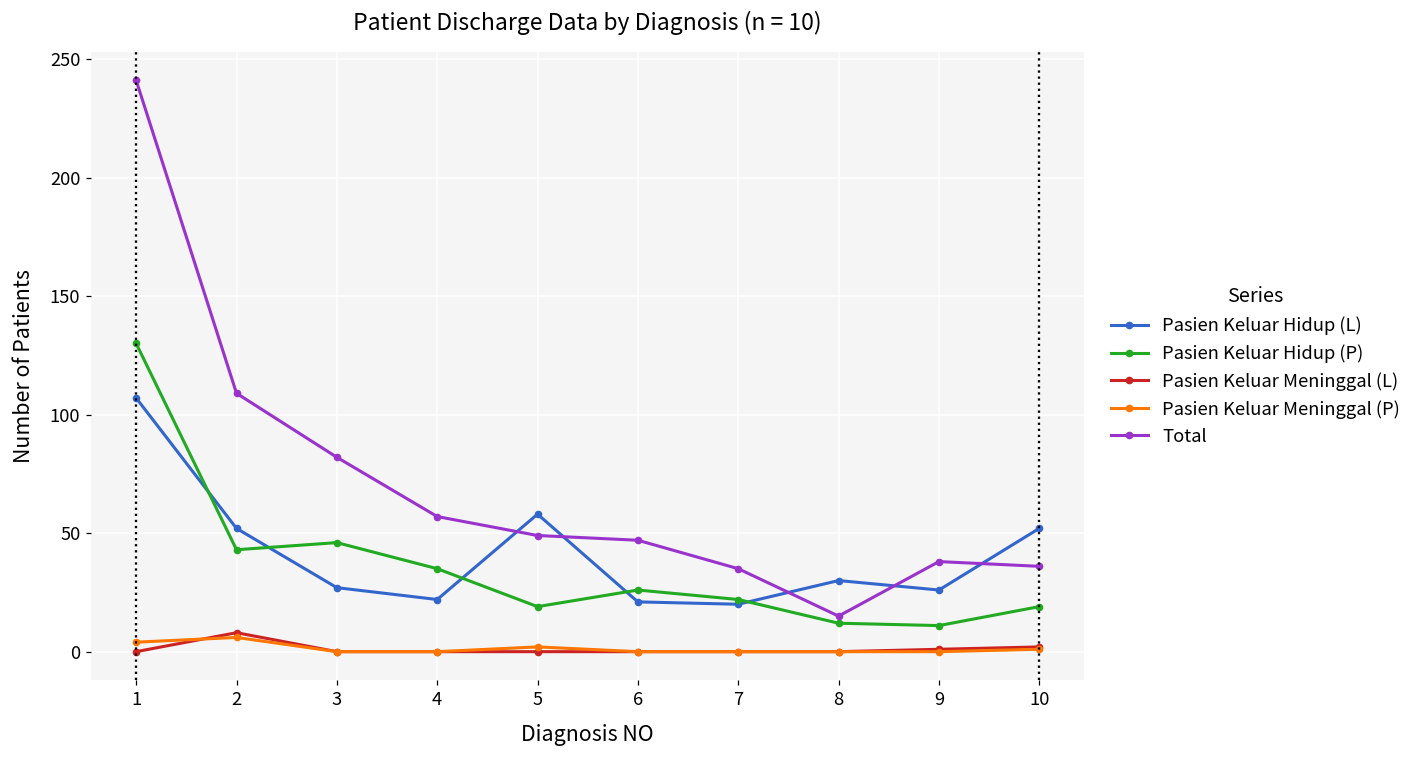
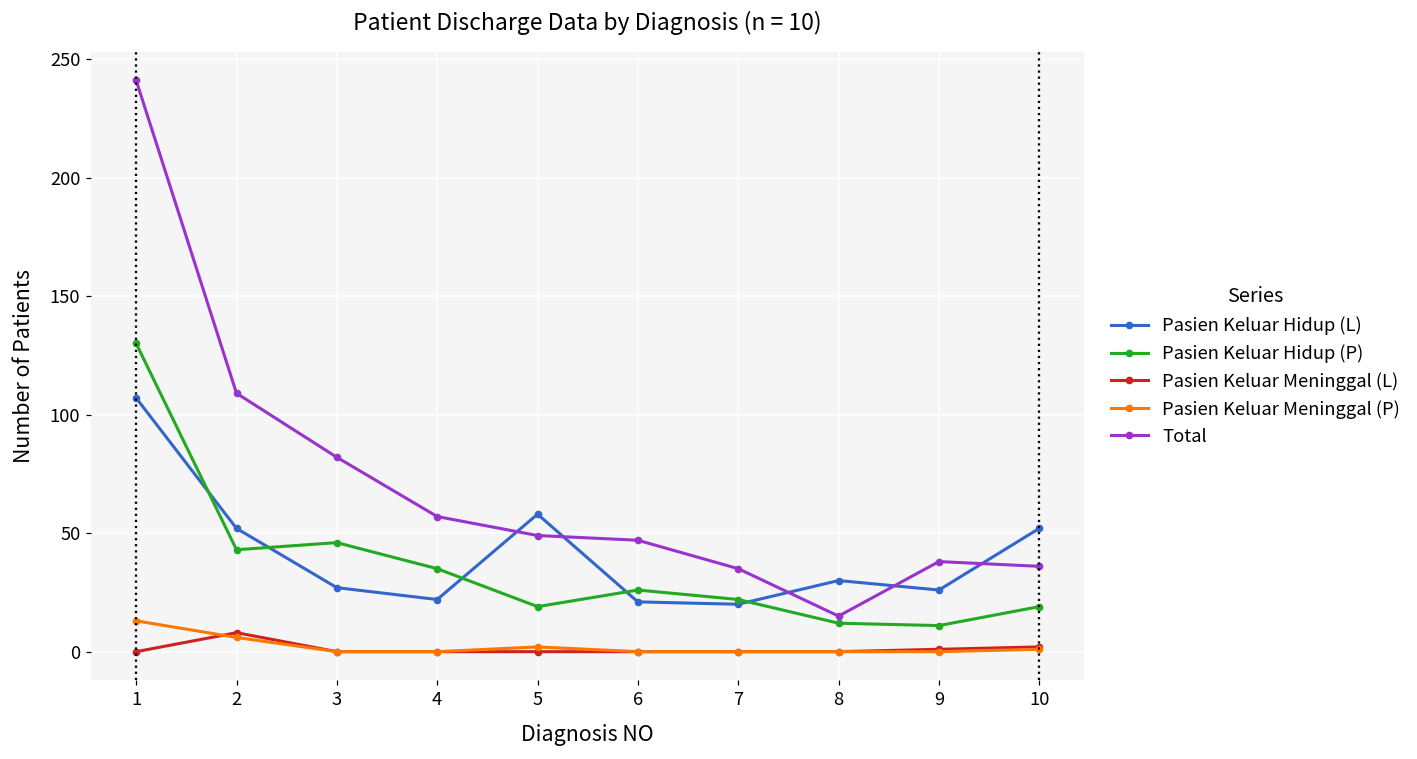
  {
    "Pasien Keluar Hidup (L)": {
      "1": 107,
      "2": 52,
      "3": 27,
      "4": 22,
      "5": 58,
      "6": 21,
      "7": 20,
      "8": 30,
      "9": 26,
      "10": 52
    },
    "Pasien Keluar Hidup (P)": {
      "1": 130,
      "2": 43,
      "3": 46,
      "4": 35,
      "5": 19,
      "6": 26,
      "7": 22,
      "8": 12,
      "9": 11,
      "10": 19
    },
    "Pasien Keluar Meninggal (L)": {
      "1": 0,
      "2": 8,
      "5": 0
    },
    "Pasien Keluar Meninggal (P)": {
-     "1": 4,
+     "1": 13,
      "2": 6,
      "5": 2
    },
    "Total": {
      "1": 241,
      "2": 109,
      "3": 82,
      "4": 57,
      "5": 49,
      "6": 47,
      "7": 35,
      "8": 15,
      "9": 38,
      "10": 36
    }
  }
